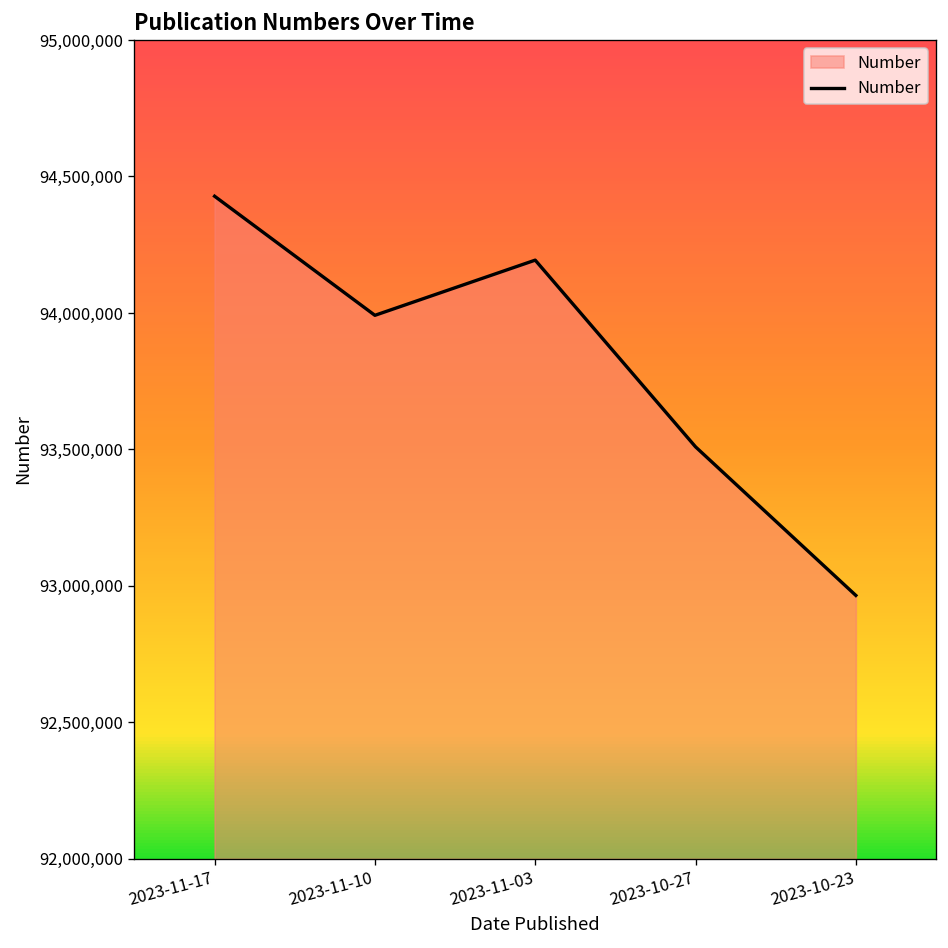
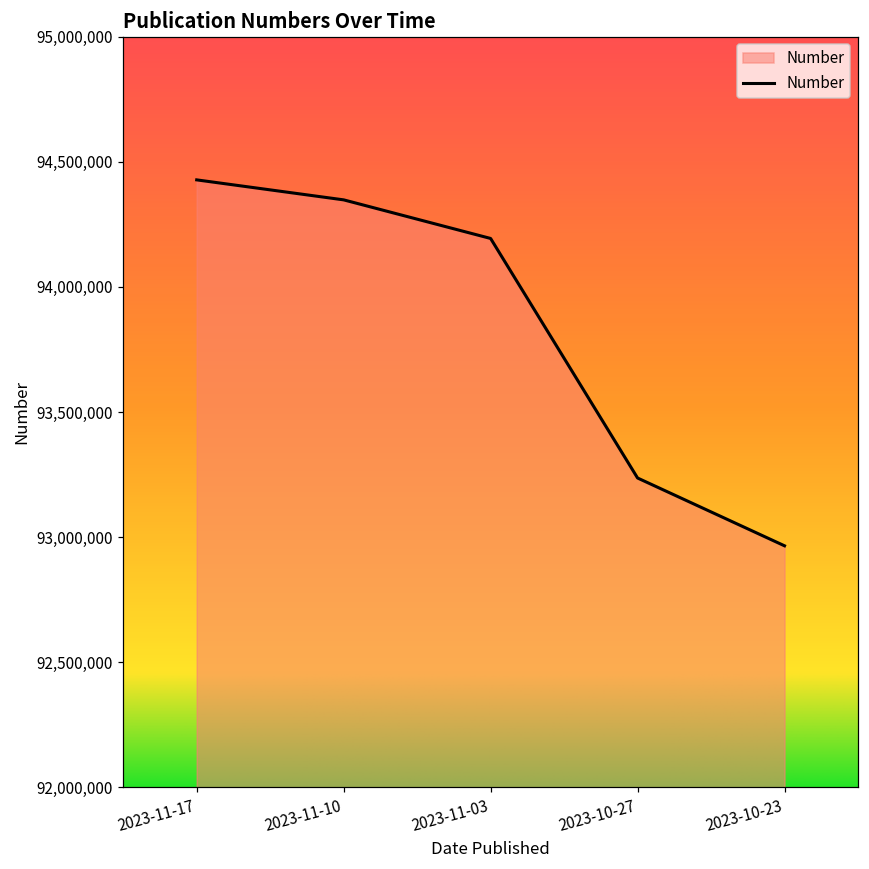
  {
    "2023-11-17": "94,430,000",
-   "2023-11-10": "93,990,000",
+   "2023-11-10": "94,350,000",
    "2023-11-03": "94,190,000",
-   "2023-10-27": "93,510,000",
+   "2023-10-27": "93,240,000",
    "2023-10-23": "92,970,000"
  }
